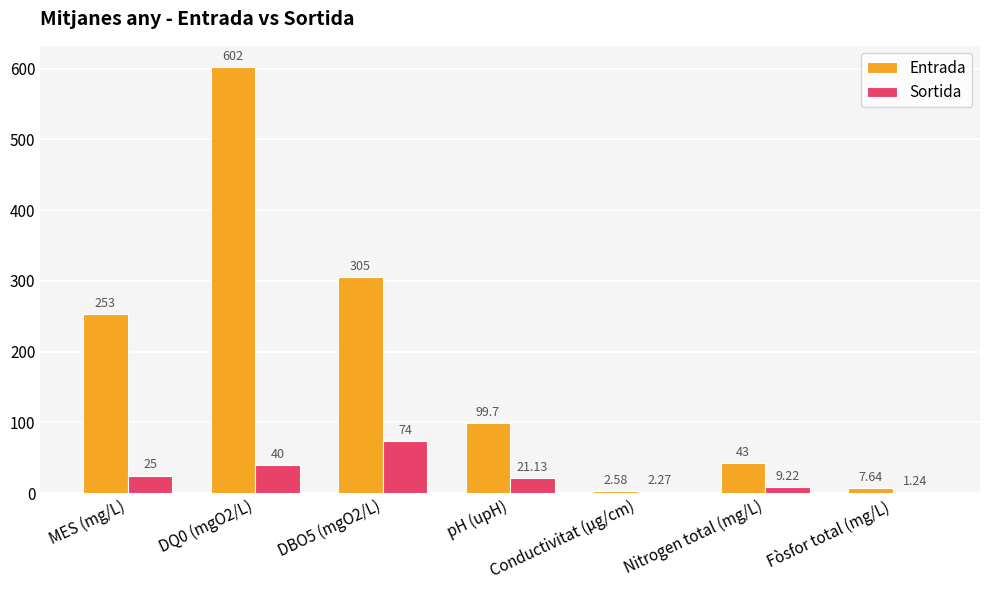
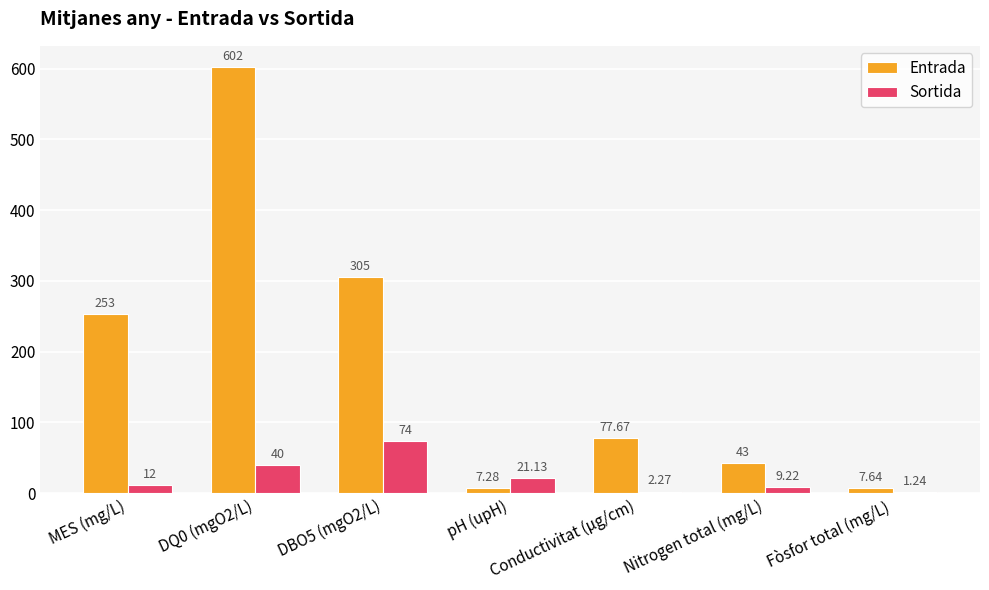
  {
    "Entrada": {
      "MES (mg/L)": 253,
      "DQ0 (mgO2/L)": 602,
      "DBO5 (mgO2/L)": 305,
-     "pH (upH)": 99.7,
-     "Conductivitat (µg/cm)": 2.58,
+     "pH (upH)": 7.28,
+     "Conductivitat (µg/cm)": 77.67,
      "Nitrogen total (mg/L)": 43,
      "Fòsfor total (mg/L)": 7.64
    },
    "Sortida": {
-     "MES (mg/L)": 25,
+     "MES (mg/L)": 12,
      "DQ0 (mgO2/L)": 40,
      "DBO5 (mgO2/L)": 74,
      "pH (upH)": 21.13,
      "Conductivitat (µg/cm)": 2.27,
      "Nitrogen total (mg/L)": 9.22,
      "Fòsfor total (mg/L)": 1.24
    }
  }
